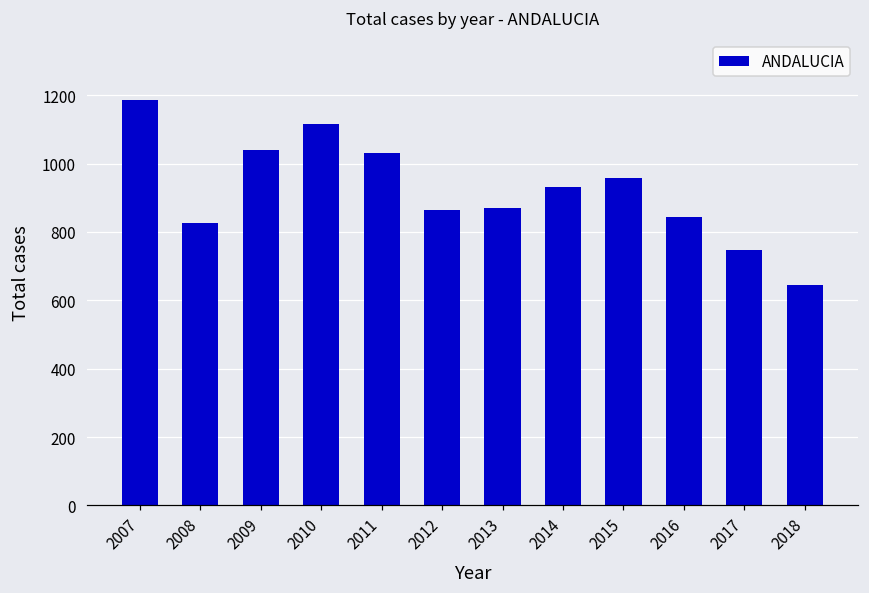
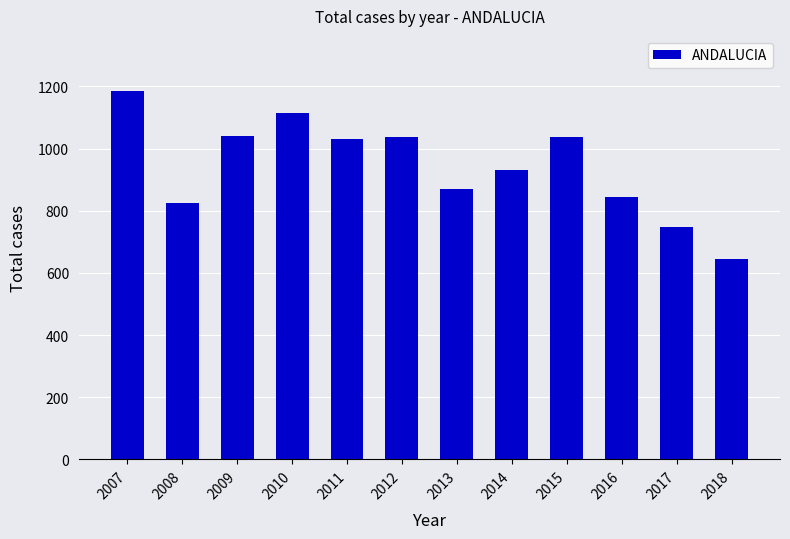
  {
    "2007": 1190,
    "2008": 830,
    "2009": 1040,
    "2010": 1120,
    "2011": 1030,
-   "2012": 860,
+   "2012": 1040,
    "2013": 870,
    "2014": 930,
-   "2015": 960,
+   "2015": 1040,
    "2016": 850,
    "2017": 750,
    "2018": 650
  }
